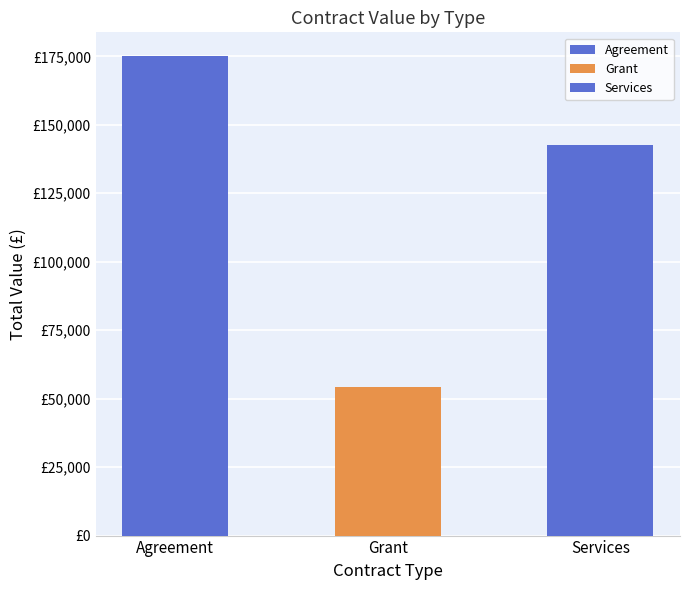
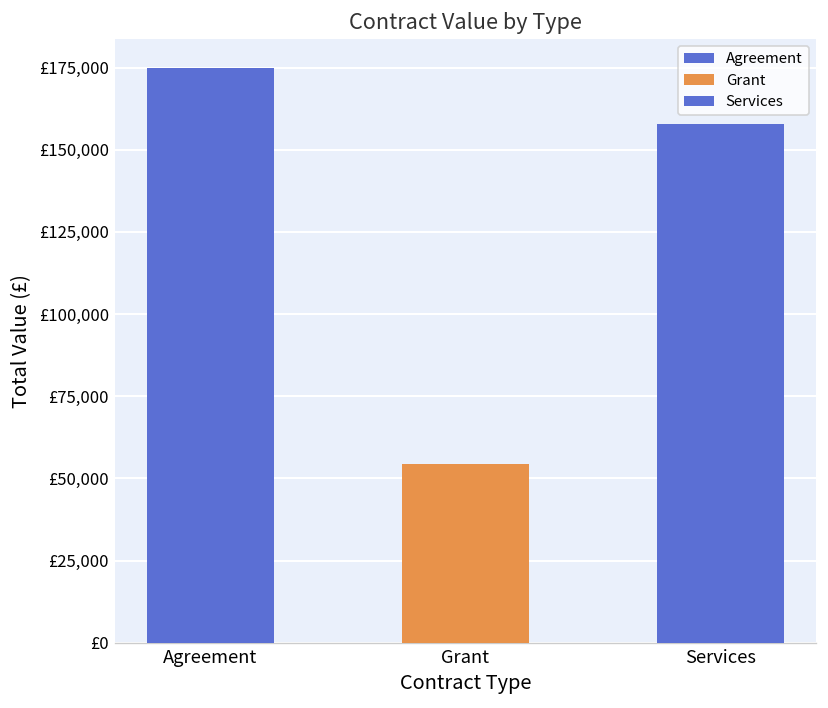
  {
    "Agreement": "£175,000",
    "Grant": "£54,000",
-   "Services": "£143,000"
+   "Services": "£158,000"
  }
